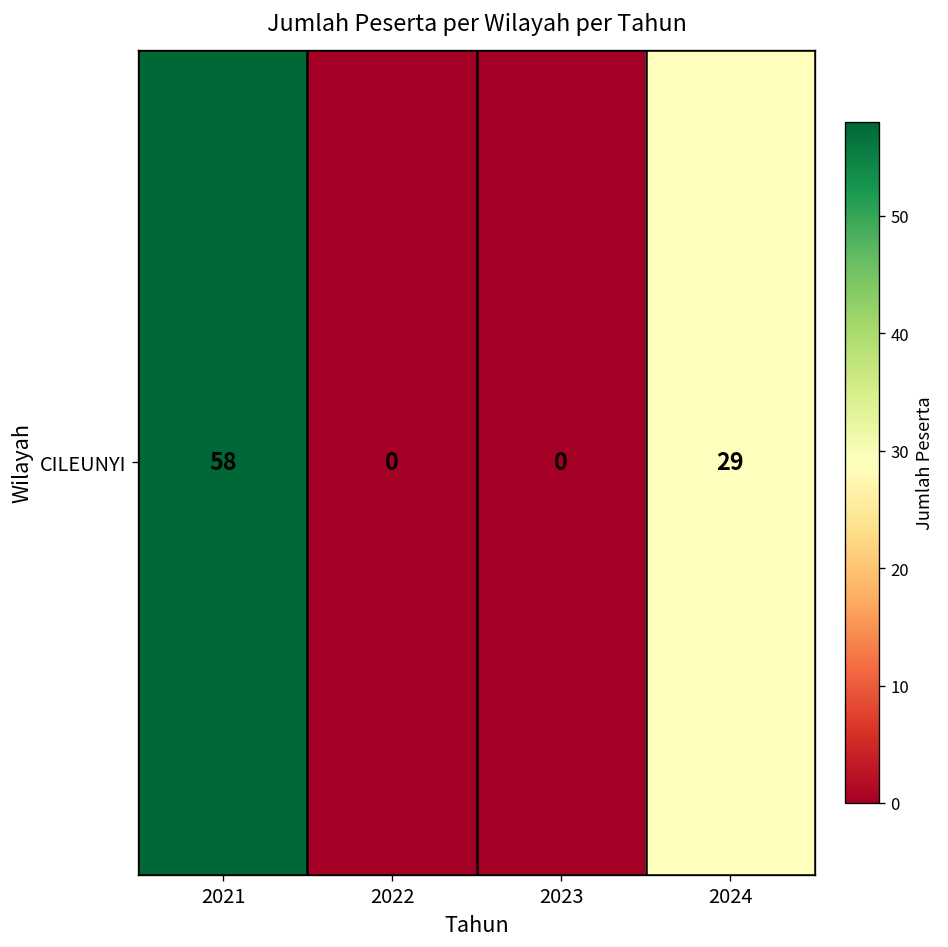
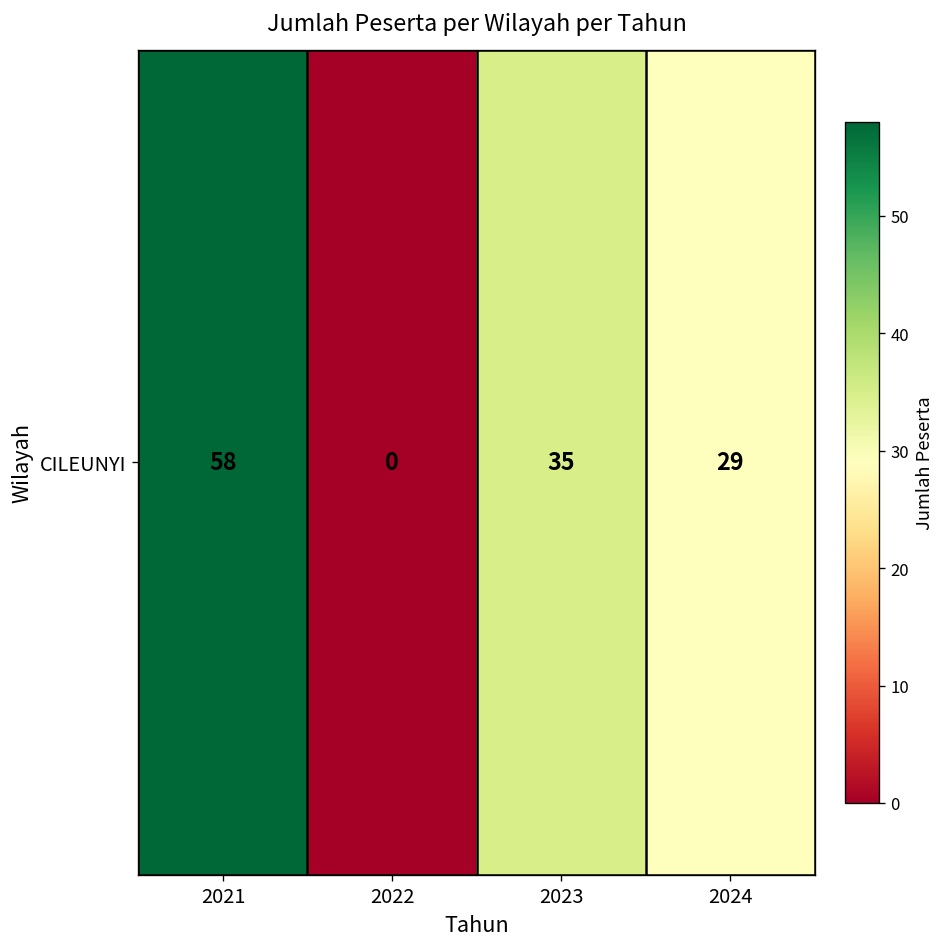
  {
    "CILEUNYI": {
      "2021": 58,
      "2022": 0,
-     "2023": 0,
+     "2023": 35,
      "2024": 29
    }
  }
